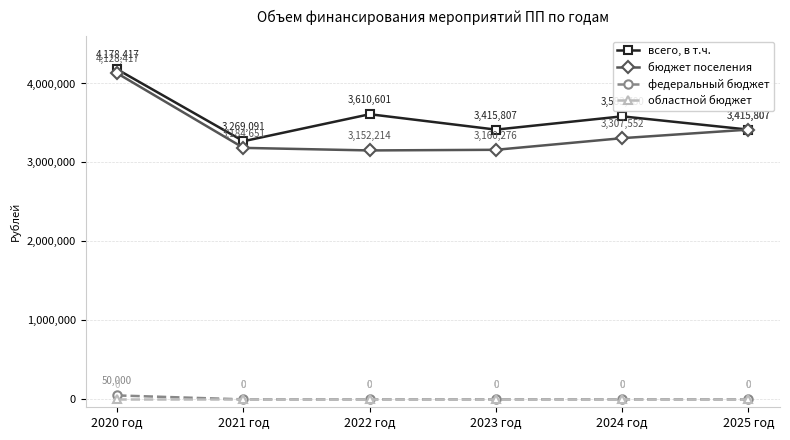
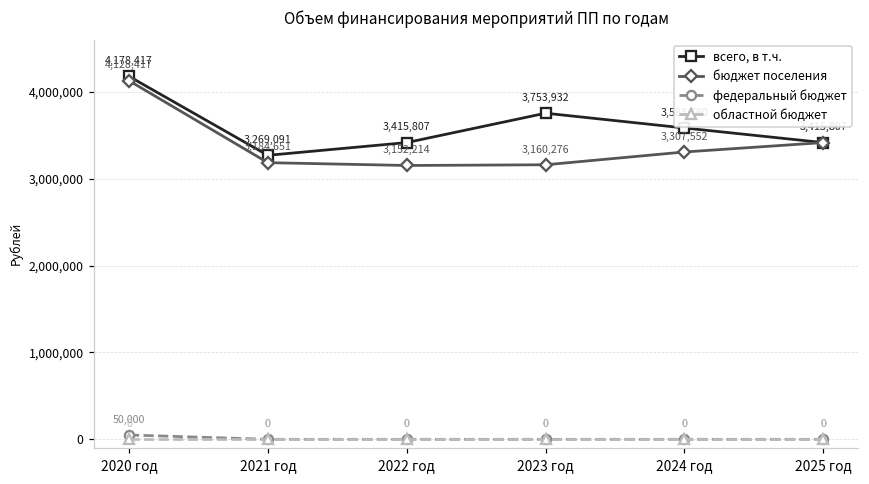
  {
    "всего, в т.ч.": {
-     "2022 год": "3,610,601",
-     "2023 год": "3,415,807"
+     "2022 год": "3,415,807",
+     "2023 год": "3,753,932"
    },
    "бюджет поселения": {
      "2023 год": "3,160,276",
      "2024 год": "3,307,552"
    },
    "федеральный бюджет": {
      "2020 год": "50,000"
    }
  }
